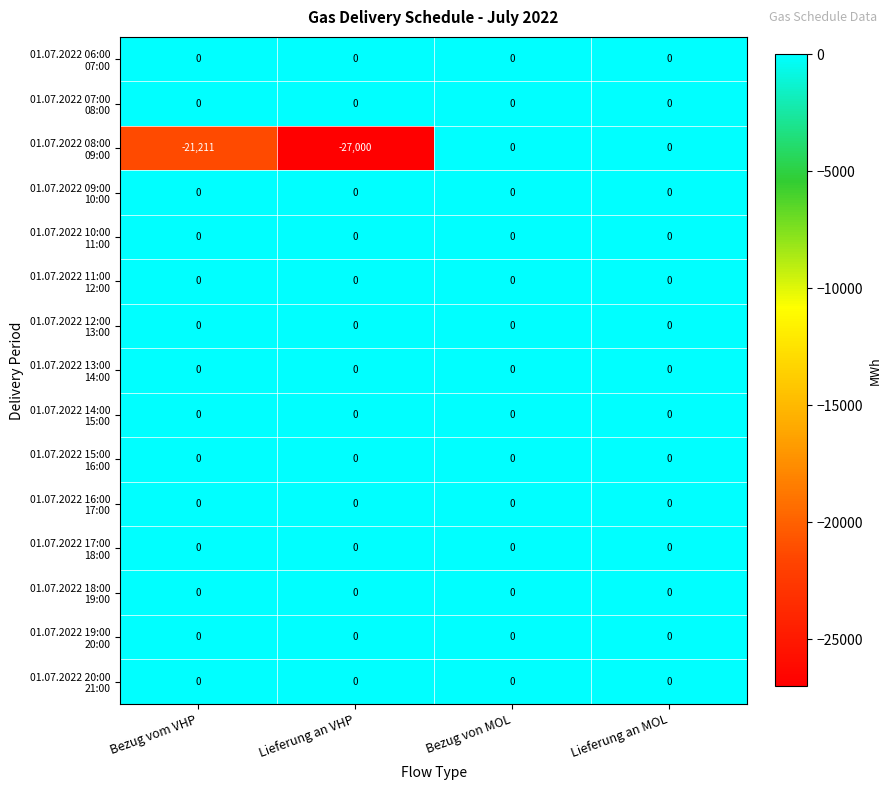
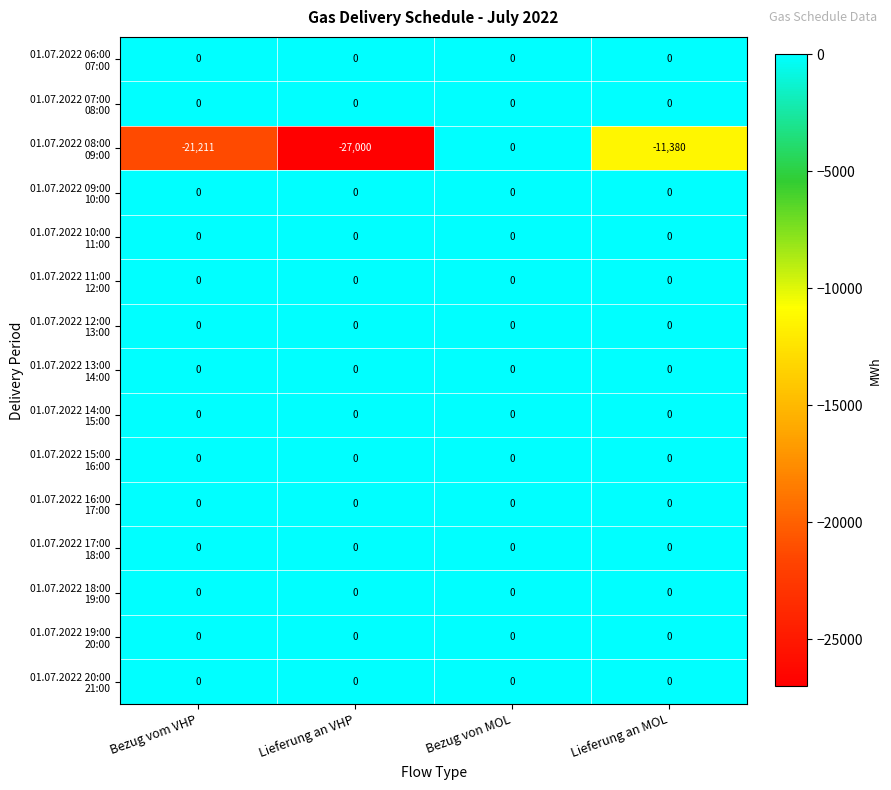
  {
    "01.07.2022 06:00 07:00": {
      "Bezug vom VHP": "0",
      "Lieferung an VHP": "0",
      "Bezug von MOL": "0",
      "Lieferung an MOL": "0"
    },
    "01.07.2022 07:00 08:00": {
      "Bezug vom VHP": "0",
      "Lieferung an VHP": "0",
      "Bezug von MOL": "0",
      "Lieferung an MOL": "0"
    },
    "01.07.2022 08:00 09:00": {
      "Bezug vom VHP": "-21,211",
      "Lieferung an VHP": "-27,000",
      "Bezug von MOL": "0",
-     "Lieferung an MOL": "0"
+     "Lieferung an MOL": "-11,380"
    },
    "01.07.2022 09:00 10:00": {
      "Bezug vom VHP": "0",
      "Lieferung an VHP": "0",
      "Bezug von MOL": "0",
      "Lieferung an MOL": "0"
    },
    "01.07.2022 10:00 11:00": {
      "Bezug vom VHP": "0",
      "Lieferung an VHP": "0",
      "Bezug von MOL": "0",
      "Lieferung an MOL": "0"
    },
    "01.07.2022 11:00 12:00": {
      "Bezug vom VHP": "0",
      "Lieferung an VHP": "0",
      "Bezug von MOL": "0",
      "Lieferung an MOL": "0"
    },
    "01.07.2022 12:00 13:00": {
      "Bezug vom VHP": "0",
      "Lieferung an VHP": "0",
      "Bezug von MOL": "0",
      "Lieferung an MOL": "0"
    },
    "01.07.2022 13:00 14:00": {
      "Bezug vom VHP": "0",
      "Lieferung an VHP": "0",
      "Bezug von MOL": "0",
      "Lieferung an MOL": "0"
    },
    "01.07.2022 14:00 15:00": {
      "Bezug vom VHP": "0",
      "Lieferung an VHP": "0",
      "Bezug von MOL": "0",
      "Lieferung an MOL": "0"
    },
    "01.07.2022 15:00 16:00": {
      "Bezug vom VHP": "0",
      "Lieferung an VHP": "0",
      "Bezug von MOL": "0",
      "Lieferung an MOL": "0"
    },
    "01.07.2022 16:00 17:00": {
      "Bezug vom VHP": "0",
      "Lieferung an VHP": "0",
      "Bezug von MOL": "0",
      "Lieferung an MOL": "0"
    },
    "01.07.2022 17:00 18:00": {
      "Bezug vom VHP": "0",
      "Lieferung an VHP": "0",
      "Bezug von MOL": "0",
      "Lieferung an MOL": "0"
    },
    "01.07.2022 18:00 19:00": {
      "Bezug vom VHP": "0",
      "Lieferung an VHP": "0",
      "Bezug von MOL": "0",
      "Lieferung an MOL": "0"
    },
    "01.07.2022 19:00 20:00": {
      "Bezug vom VHP": "0",
      "Lieferung an VHP": "0",
      "Bezug von MOL": "0",
      "Lieferung an MOL": "0"
    },
    "01.07.2022 20:00 21:00": {
      "Bezug vom VHP": "0",
      "Lieferung an VHP": "0",
      "Bezug von MOL": "0",
      "Lieferung an MOL": "0"
    }
  }
